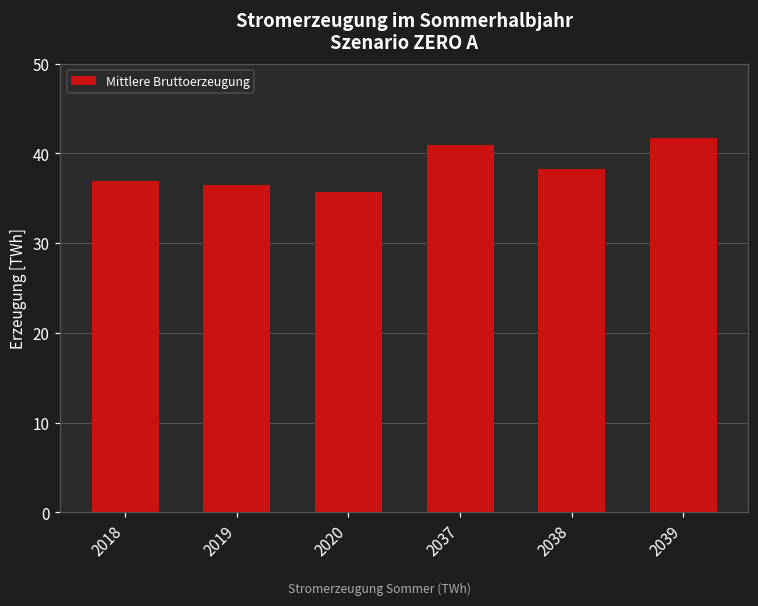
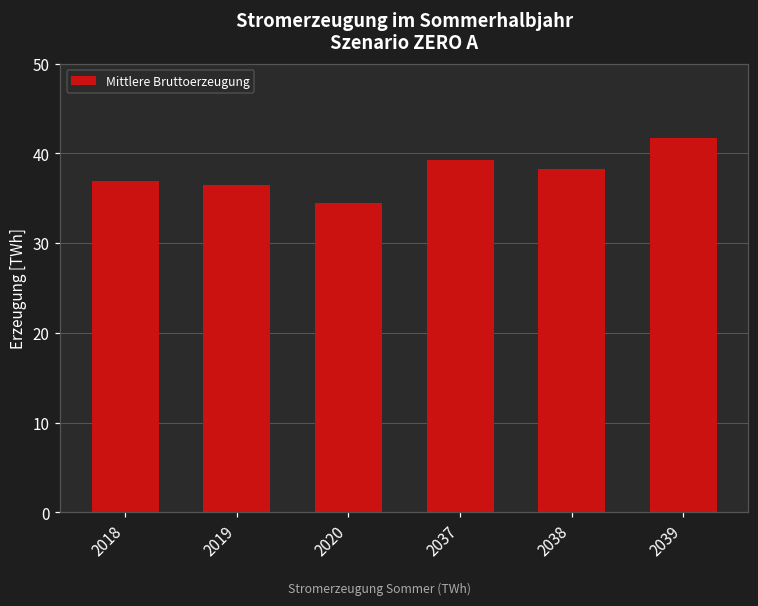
  {
    "2018": 37,
    "2019": 37,
-   "2020": 36,
-   "2037": 41,
+   "2020": 34,
+   "2037": 39,
    "2038": 38,
    "2039": 42
  }
